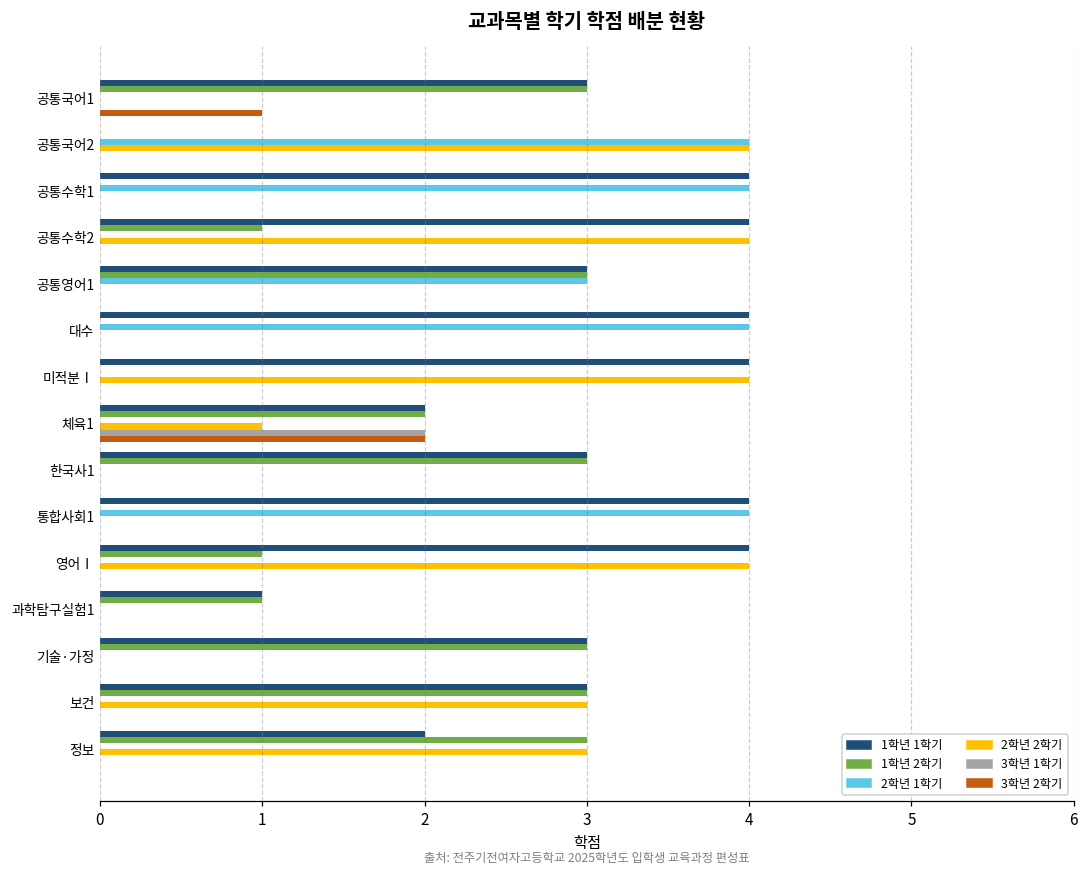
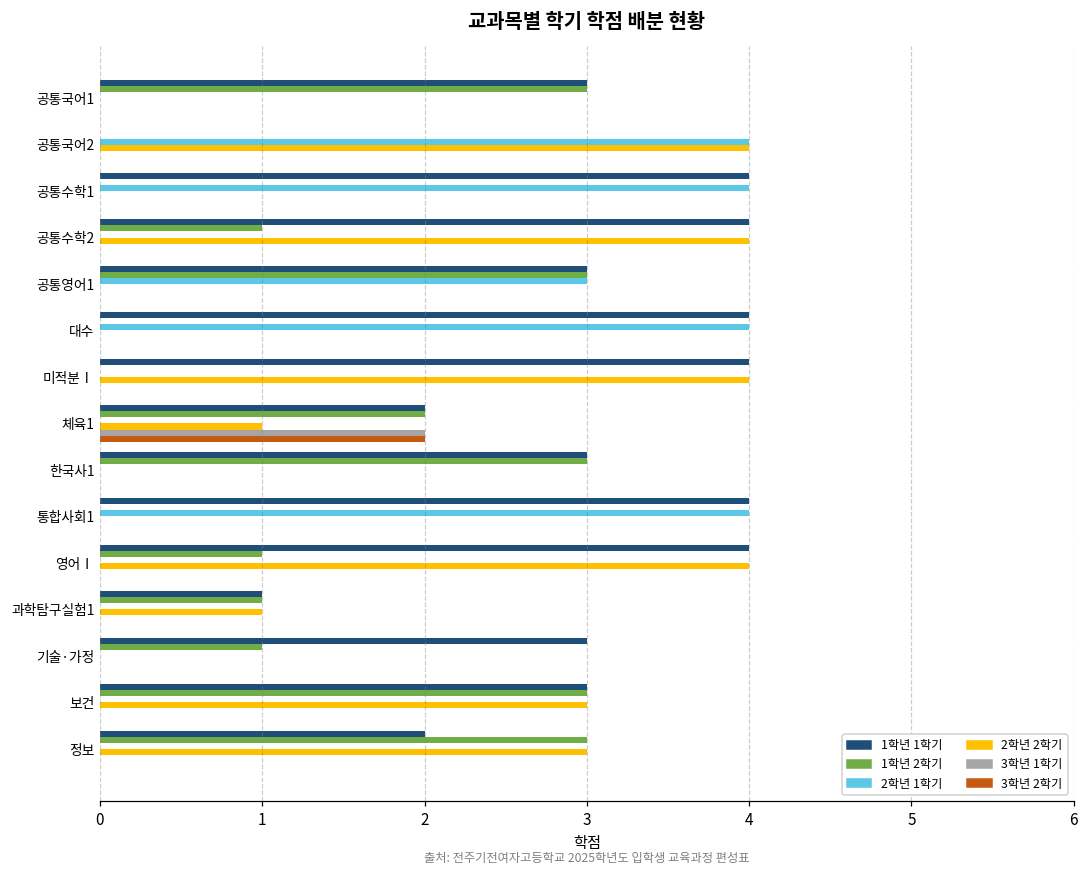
  {
    "1학년 1학기": {
      "공통국어1": 3,
      "공통국어2": 0,
      "공통수학1": 4,
      "공통수학2": 4,
      "공통영어1": 3,
      "대수": 4,
      "미적분Ⅰ": 4,
      "체육1": 2,
      "한국사1": 3,
      "통합사회1": 4,
      "영어Ⅰ": 4,
      "과학탐구실험1": 1,
      "기술·가정": 3,
      "보건": 3,
      "정보": 2
    },
    "1학년 2학기": {
      "공통국어1": 3,
      "공통국어2": 0,
      "공통수학1": 0,
      "공통수학2": 1,
      "공통영어1": 3,
      "대수": 0,
      "미적분Ⅰ": 0,
      "체육1": 2,
      "한국사1": 3,
      "통합사회1": 0,
      "영어Ⅰ": 1,
      "과학탐구실험1": 1,
-     "기술·가정": 3,
+     "기술·가정": 1,
      "보건": 3,
      "정보": 3
    },
    "2학년 1학기": {
      "공통국어1": 0,
      "공통국어2": 4,
      "공통수학1": 4,
      "공통수학2": 0,
      "공통영어1": 3,
      "대수": 4,
      "미적분Ⅰ": 0,
      "체육1": 0,
      "한국사1": 0,
      "통합사회1": 4,
      "영어Ⅰ": 0,
      "과학탐구실험1": 0,
      "기술·가정": 0,
      "보건": 0,
      "정보": 0
    },
    "2학년 2학기": {
      "공통국어1": 0,
      "공통국어2": 4,
      "공통수학1": 0,
      "공통수학2": 4,
      "공통영어1": 0,
      "대수": 0,
      "미적분Ⅰ": 4,
      "체육1": 1,
      "한국사1": 0,
      "통합사회1": 0,
      "영어Ⅰ": 4,
-     "과학탐구실험1": 0,
+     "과학탐구실험1": 1,
      "기술·가정": 0,
      "보건": 3,
      "정보": 3
    },
    "3학년 1학기": {
      "공통국어1": 0,
      "공통국어2": 0,
      "공통수학1": 0,
      "공통수학2": 0,
      "공통영어1": 0,
      "대수": 0,
      "미적분Ⅰ": 0,
      "체육1": 2,
      "한국사1": 0,
      "통합사회1": 0,
      "영어Ⅰ": 0,
      "과학탐구실험1": 0,
      "기술·가정": 0,
      "보건": 0,
      "정보": 0
    },
    "3학년 2학기": {
-     "공통국어1": 1,
+     "공통국어1": 0,
      "공통국어2": 0,
      "공통수학1": 0,
      "공통수학2": 0,
      "공통영어1": 0,
      "대수": 0,
      "미적분Ⅰ": 0,
      "체육1": 2,
      "한국사1": 0,
      "통합사회1": 0,
      "영어Ⅰ": 0,
      "과학탐구실험1": 0,
      "기술·가정": 0,
      "보건": 0,
      "정보": 0
    }
  }
